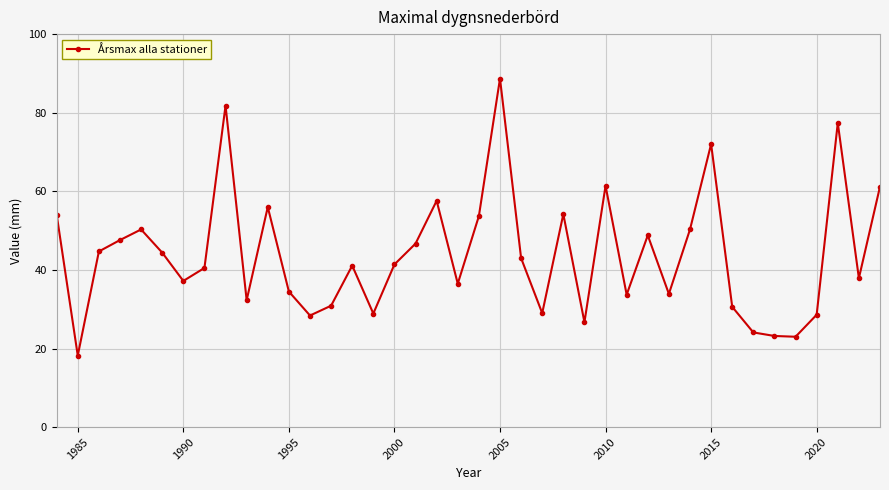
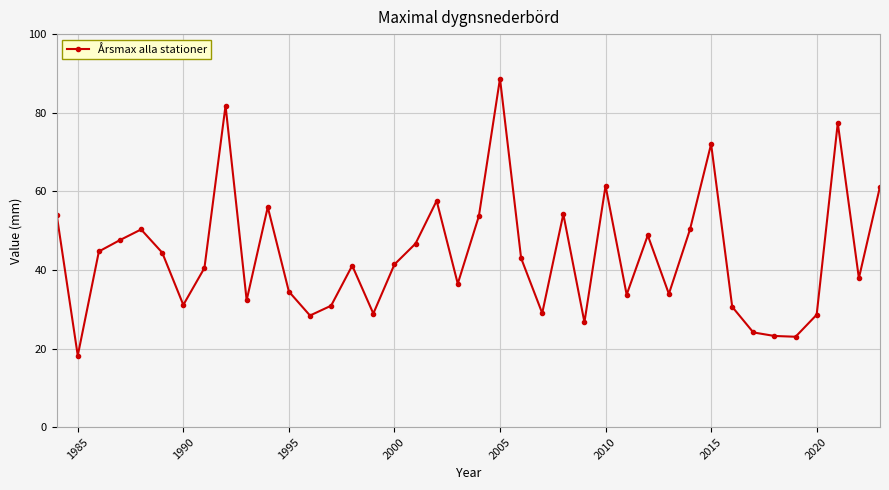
  {
    "1985": 18,
-   "1990": 37,
+   "1990": 31,
    "1995": 35,
    "2000": 41,
    "2005": 89,
    "2010": 61,
    "2015": 72,
    "2020": 29
  }
